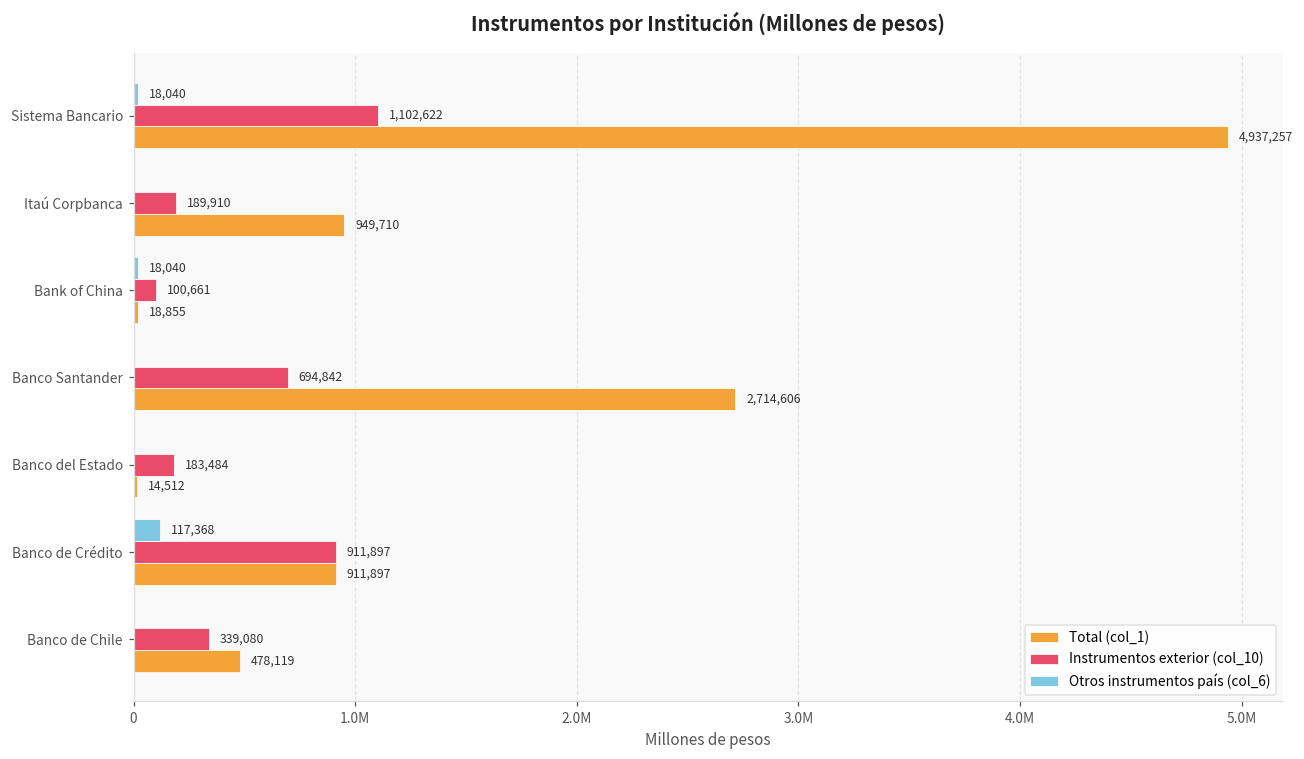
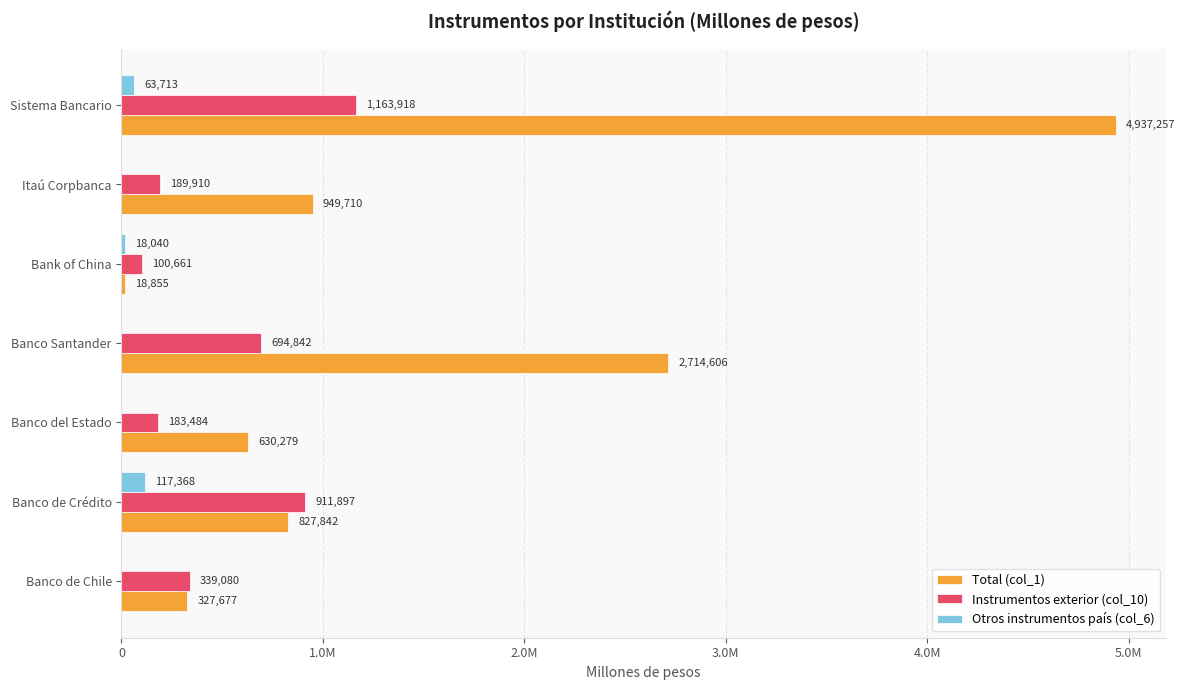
  {
    "Total (col_1)": {
      "Sistema Bancario": "4,937,257",
      "Itaú Corpbanca": "949,710",
      "Bank of China": "18,855",
      "Banco Santander": "2,714,606",
-     "Banco del Estado": "14,512",
-     "Banco de Crédito": "911,897",
-     "Banco de Chile": "478,119"
+     "Banco del Estado": "630,279",
+     "Banco de Crédito": "827,842",
+     "Banco de Chile": "327,677"
    },
    "Instrumentos exterior (col_10)": {
-     "Sistema Bancario": "1,102,622",
+     "Sistema Bancario": "1,163,918",
      "Itaú Corpbanca": "189,910",
      "Bank of China": "100,661",
      "Banco Santander": "694,842",
      "Banco del Estado": "183,484",
      "Banco de Crédito": "911,897",
      "Banco de Chile": "339,080"
    },
    "Otros instrumentos país (col_6)": {
-     "Sistema Bancario": "18,040",
+     "Sistema Bancario": "63,713",
      "Bank of China": "18,040",
      "Banco de Crédito": "117,368"
    }
  }
